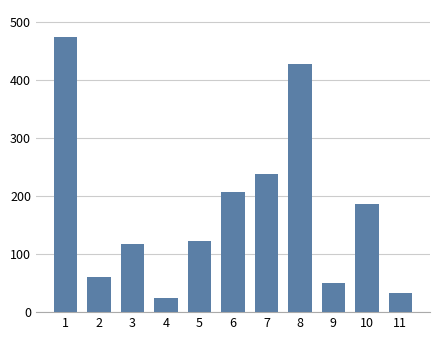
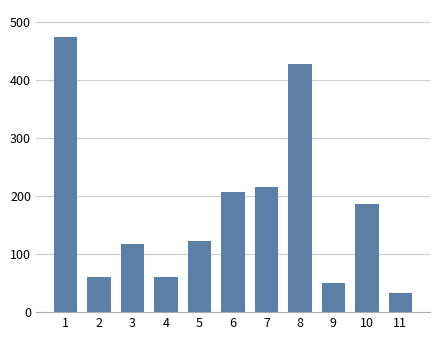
  {
    "1": 470,
    "2": 60,
    "3": 120,
-   "4": 30,
+   "4": 60,
    "5": 120,
    "6": 210,
-   "7": 240,
+   "7": 220,
    "8": 430,
    "9": 50,
    "10": 190,
    "11": 30
  }
